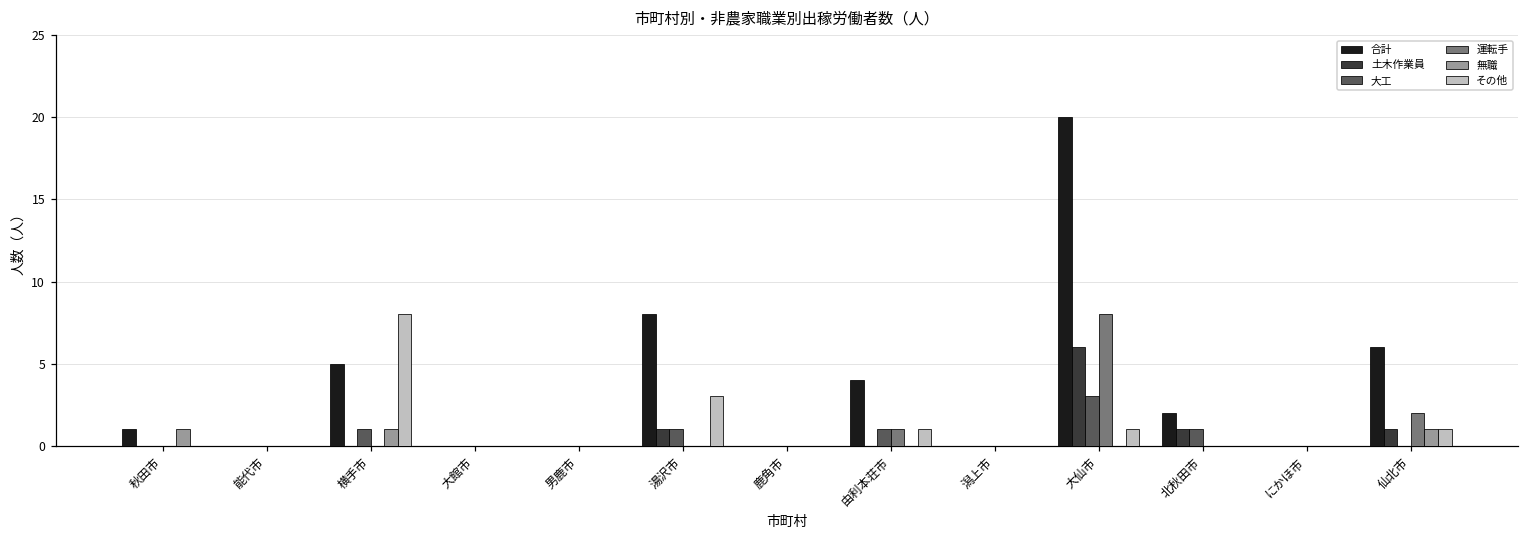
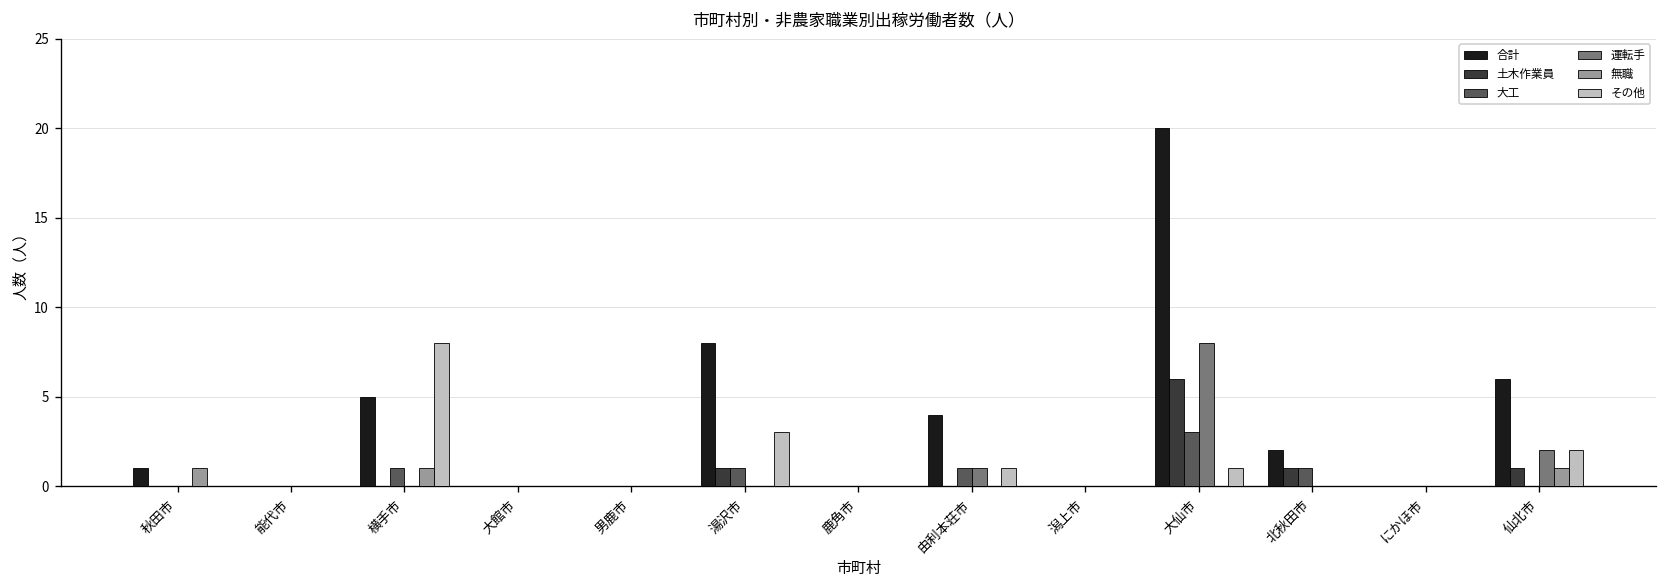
  {
    "その他": {
      "秋田市": 0,
      "能代市": 0,
      "横手市": 8,
      "大館市": 0,
      "男鹿市": 0,
      "湯沢市": 3,
      "鹿角市": 0,
      "由利本荘市": 1,
      "潟上市": 0,
      "大仙市": 1,
      "北秋田市": 0,
      "にかほ市": 0,
-     "仙北市": 1
+     "仙北市": 2
    }
  }
